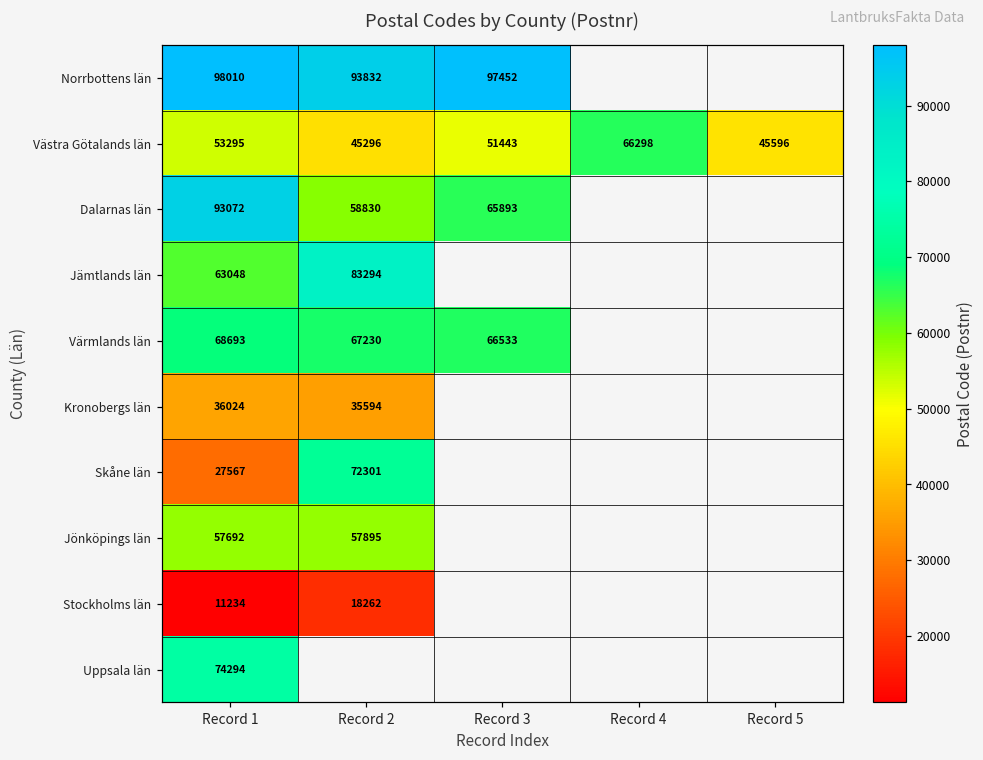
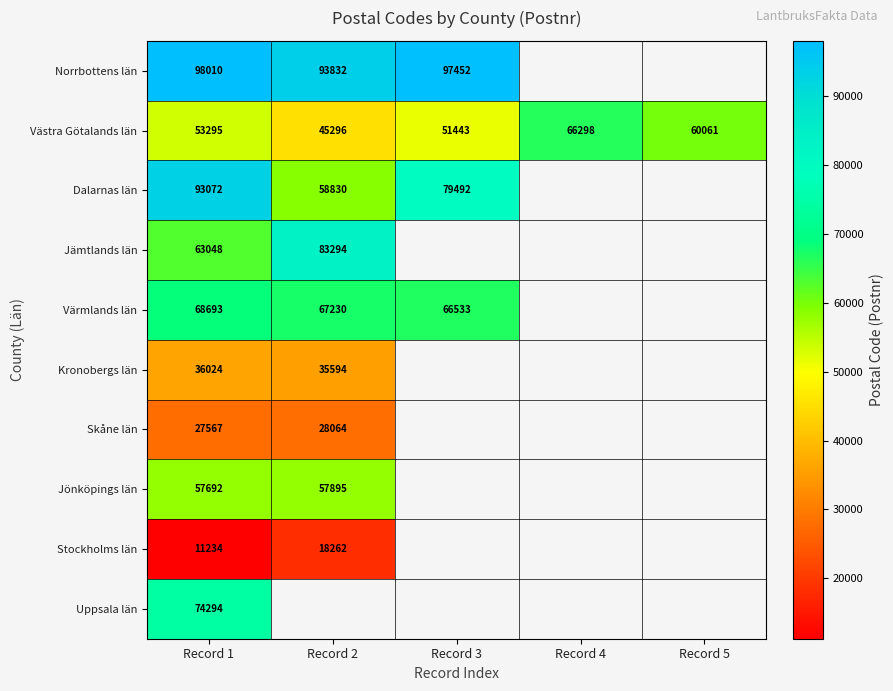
  {
    "Norrbottens län": {
      "Record 1": 98010,
      "Record 2": 93832,
      "Record 3": 97452
    },
    "Västra Götalands län": {
      "Record 1": 53295,
      "Record 2": 45296,
      "Record 3": 51443,
      "Record 4": 66298,
-     "Record 5": 45596
+     "Record 5": 60061
    },
    "Dalarnas län": {
      "Record 1": 93072,
      "Record 2": 58830,
-     "Record 3": 65893
+     "Record 3": 79492
    },
    "Jämtlands län": {
      "Record 1": 63048,
      "Record 2": 83294
    },
    "Värmlands län": {
      "Record 1": 68693,
      "Record 2": 67230,
      "Record 3": 66533
    },
    "Kronobergs län": {
      "Record 1": 36024,
      "Record 2": 35594
    },
    "Skåne län": {
      "Record 1": 27567,
-     "Record 2": 72301
+     "Record 2": 28064
    },
    "Jönköpings län": {
      "Record 1": 57692,
      "Record 2": 57895
    },
    "Stockholms län": {
      "Record 1": 11234,
      "Record 2": 18262
    },
    "Uppsala län": {
      "Record 1": 74294
    }
  }
